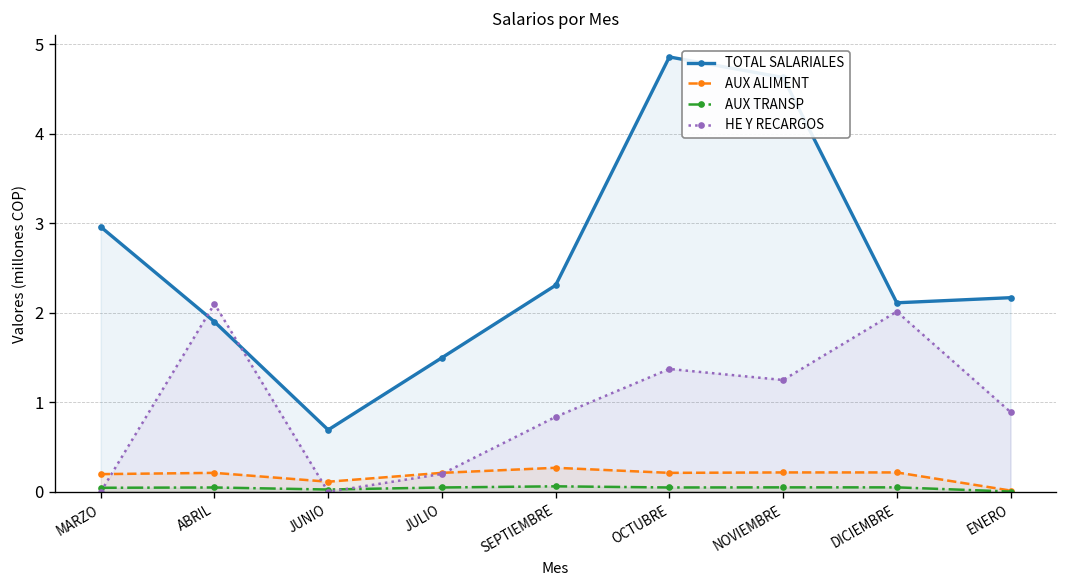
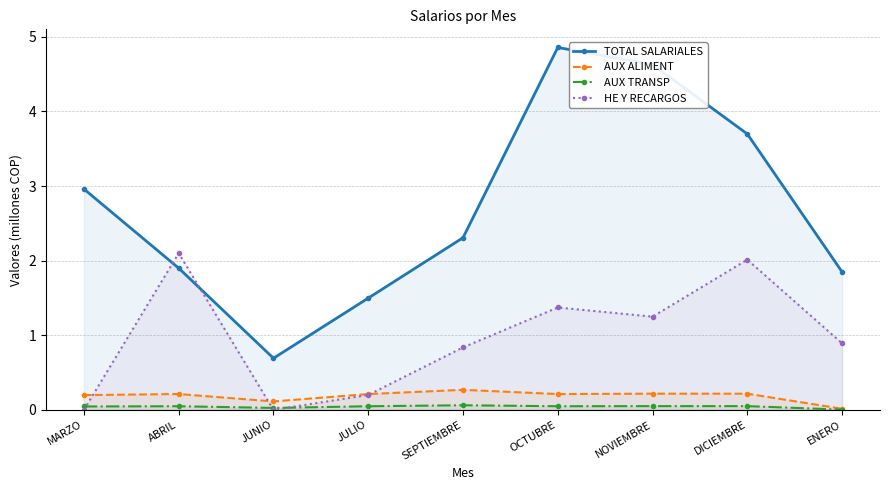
  {
    "TOTAL SALARIALES": {
      "MARZO": 3.0,
      "ABRIL": 1.9,
      "JUNIO": 0.7,
      "JULIO": 1.5,
      "SEPTIEMBRE": 2.3,
      "OCTUBRE": 4.9,
-     "DICIEMBRE": 2.1,
-     "ENERO": 2.2
+     "DICIEMBRE": 3.7,
+     "ENERO": 1.8
    },
    "AUX ALIMENT": {
      "MARZO": 0.2,
      "ABRIL": 0.2,
      "JUNIO": 0.1,
      "SEPTIEMBRE": 0.3,
      "OCTUBRE": 0.2,
      "NOVIEMBRE": 0.2,
      "DICIEMBRE": 0.2
    },
    "AUX TRANSP": {
      "MARZO": 0.0,
      "ABRIL": 0.0,
      "JULIO": 0.0,
      "SEPTIEMBRE": 0.1,
      "OCTUBRE": 0.0,
      "NOVIEMBRE": 0.1,
      "DICIEMBRE": 0.1
    },
    "HE Y RECARGOS": {
      "MARZO": 0.0,
      "ABRIL": 2.1,
      "SEPTIEMBRE": 0.8,
      "OCTUBRE": 1.4,
      "NOVIEMBRE": 1.2,
      "DICIEMBRE": 2.0,
      "ENERO": 0.9
    }
  }
